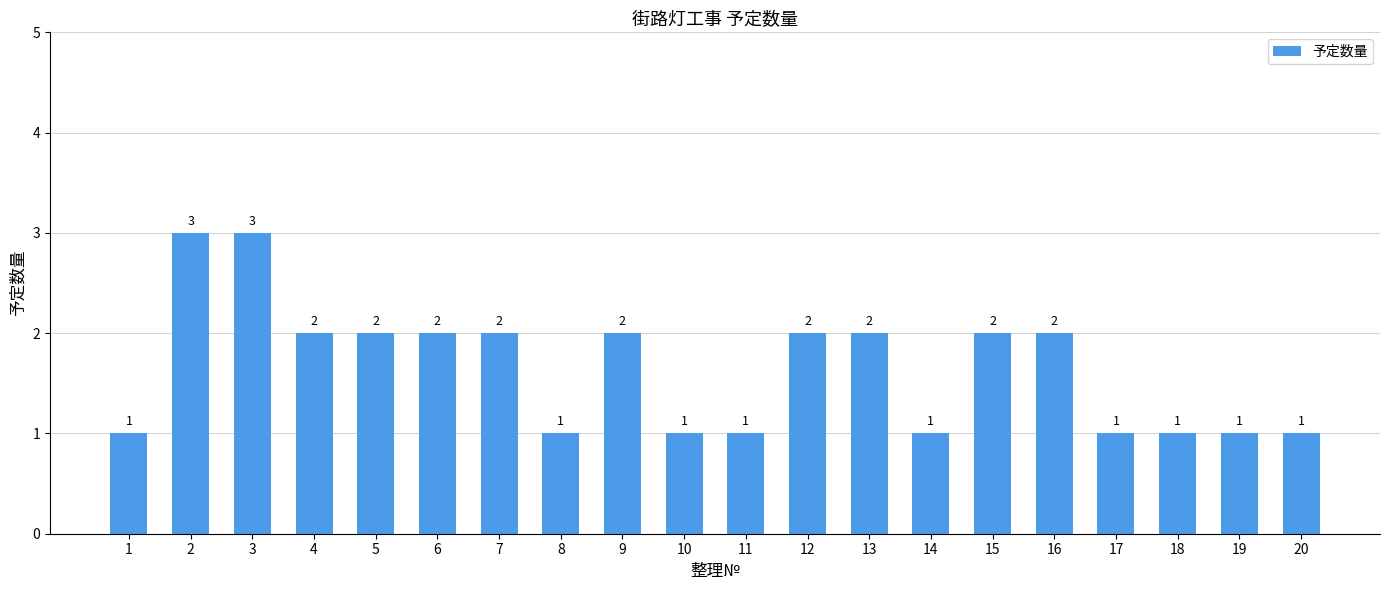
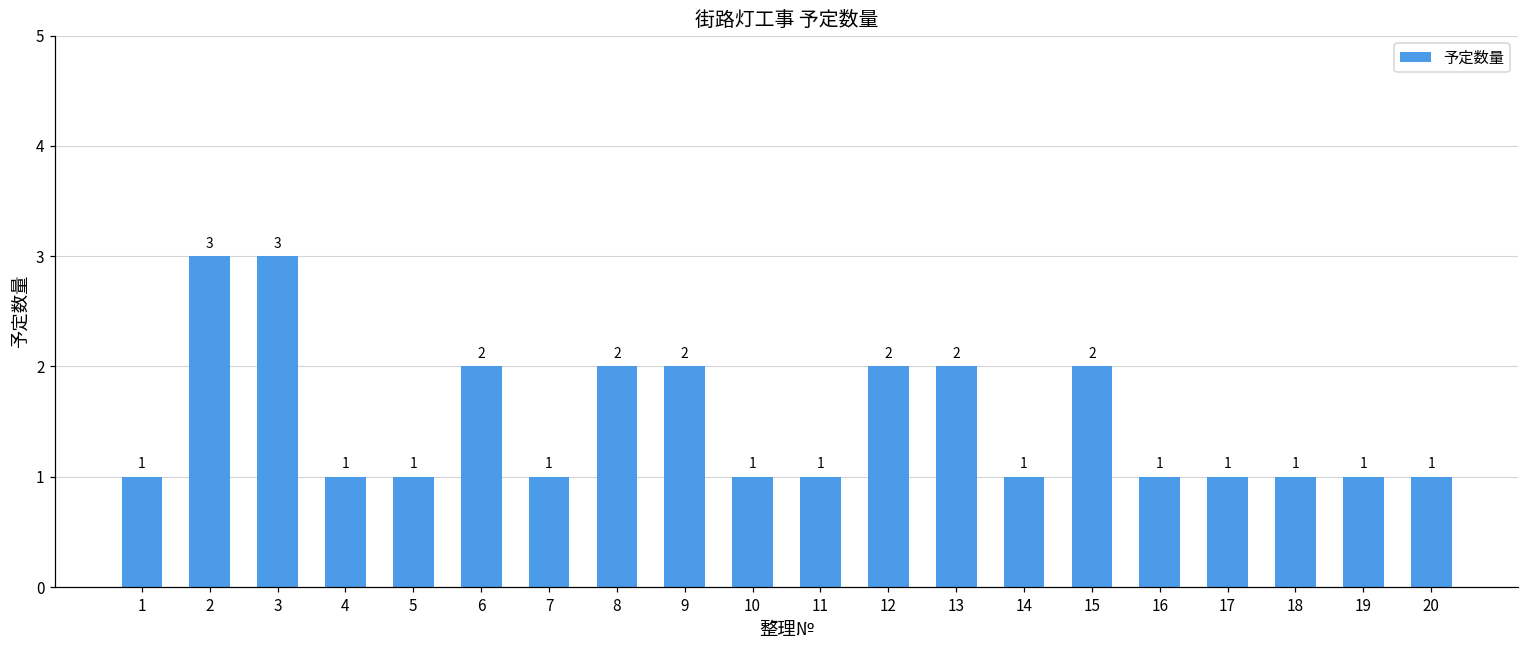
  {
    "1": 1,
    "2": 3,
    "3": 3,
-   "4": 2,
-   "5": 2,
+   "4": 1,
+   "5": 1,
    "6": 2,
-   "7": 2,
-   "8": 1,
+   "7": 1,
+   "8": 2,
    "9": 2,
    "10": 1,
    "11": 1,
    "12": 2,
    "13": 2,
    "14": 1,
    "15": 2,
-   "16": 2,
+   "16": 1,
    "17": 1,
    "18": 1,
    "19": 1,
    "20": 1
  }
